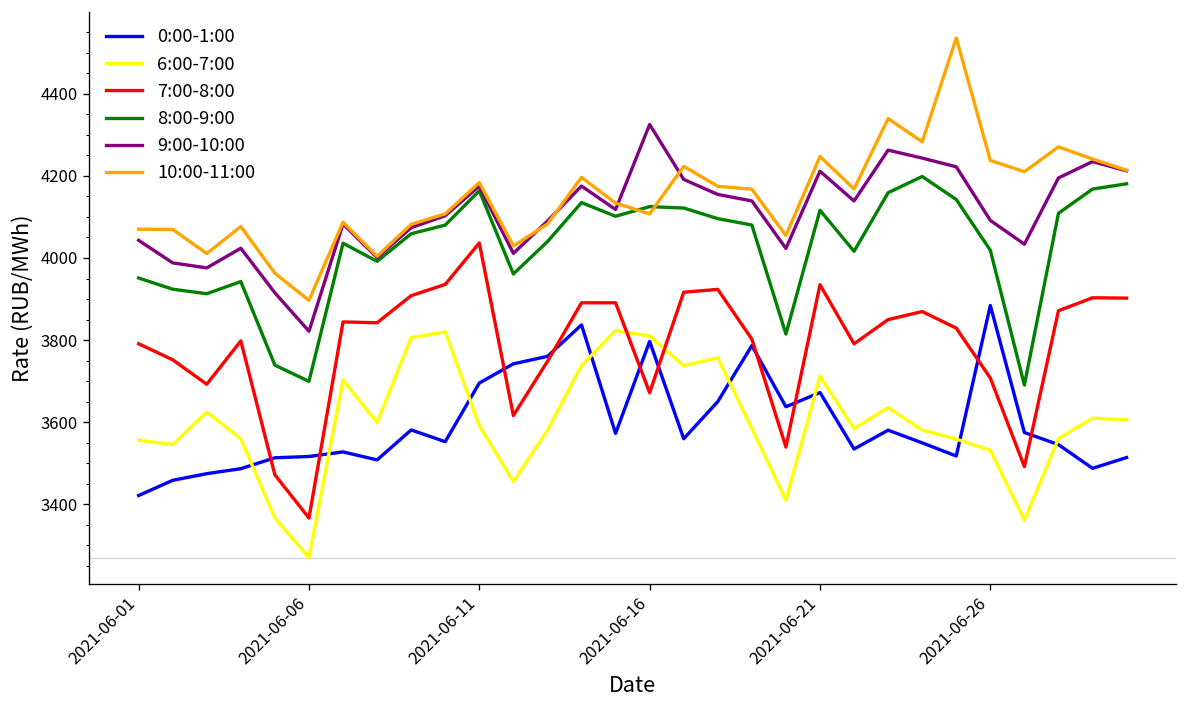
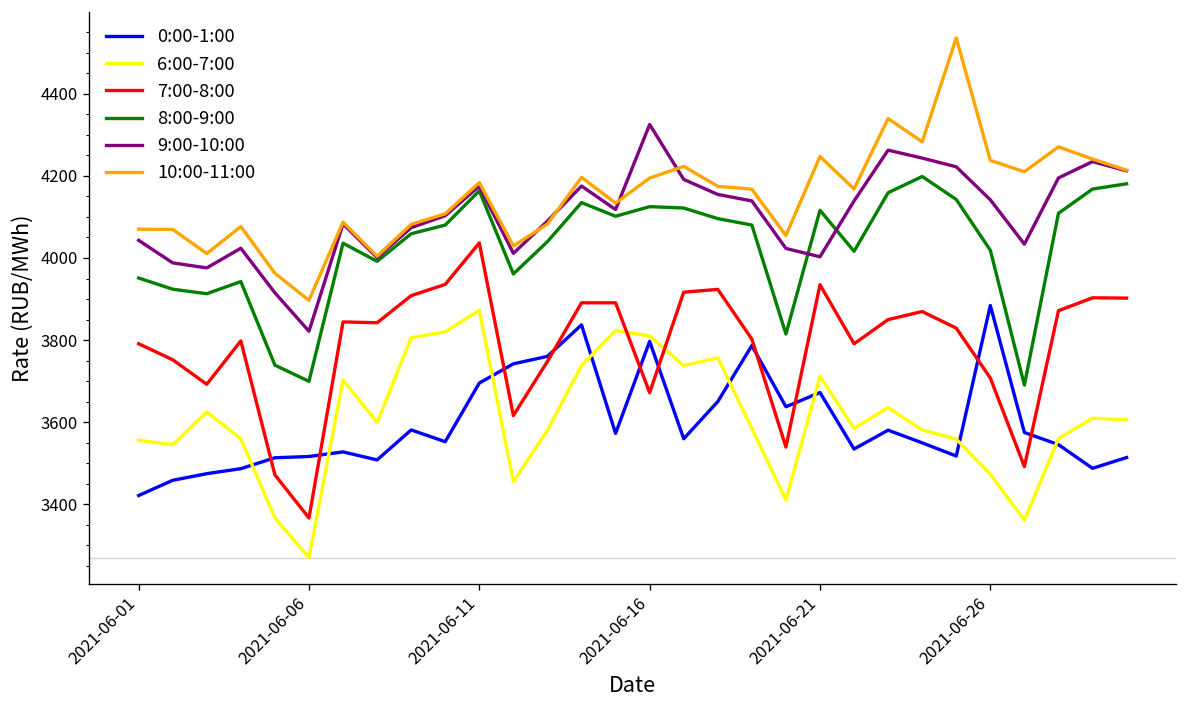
  {
    "0:00-1:00": {
      "2021-06-01": 3420,
      "2021-06-06": 3520,
      "2021-06-11": 3700,
      "2021-06-16": 3800,
      "2021-06-21": 3670,
      "2021-06-26": 3880
    },
    "6:00-7:00": {
      "2021-06-01": 3560,
      "2021-06-06": 3270,
-     "2021-06-11": 3590,
+     "2021-06-11": 3870,
      "2021-06-16": 3810,
      "2021-06-21": 3710,
-     "2021-06-26": 3530
+     "2021-06-26": 3470
    },
    "7:00-8:00": {
      "2021-06-01": 3790,
      "2021-06-06": 3370,
      "2021-06-11": 4040,
      "2021-06-16": 3670,
      "2021-06-21": 3930,
      "2021-06-26": 3710
    },
    "8:00-9:00": {
      "2021-06-01": 3950,
      "2021-06-06": 3700,
      "2021-06-11": 4160,
      "2021-06-16": 4130,
      "2021-06-21": 4120,
      "2021-06-26": 4020
    },
    "9:00-10:00": {
      "2021-06-01": 4040,
      "2021-06-06": 3820,
      "2021-06-11": 4180,
      "2021-06-16": 4330,
-     "2021-06-21": 4210,
-     "2021-06-26": 4090
+     "2021-06-21": 4000,
+     "2021-06-26": 4140
    },
    "10:00-11:00": {
      "2021-06-01": 4070,
      "2021-06-06": 3900,
      "2021-06-11": 4180,
-     "2021-06-16": 4110,
+     "2021-06-16": 4190,
      "2021-06-21": 4250,
      "2021-06-26": 4240
    }
  }
